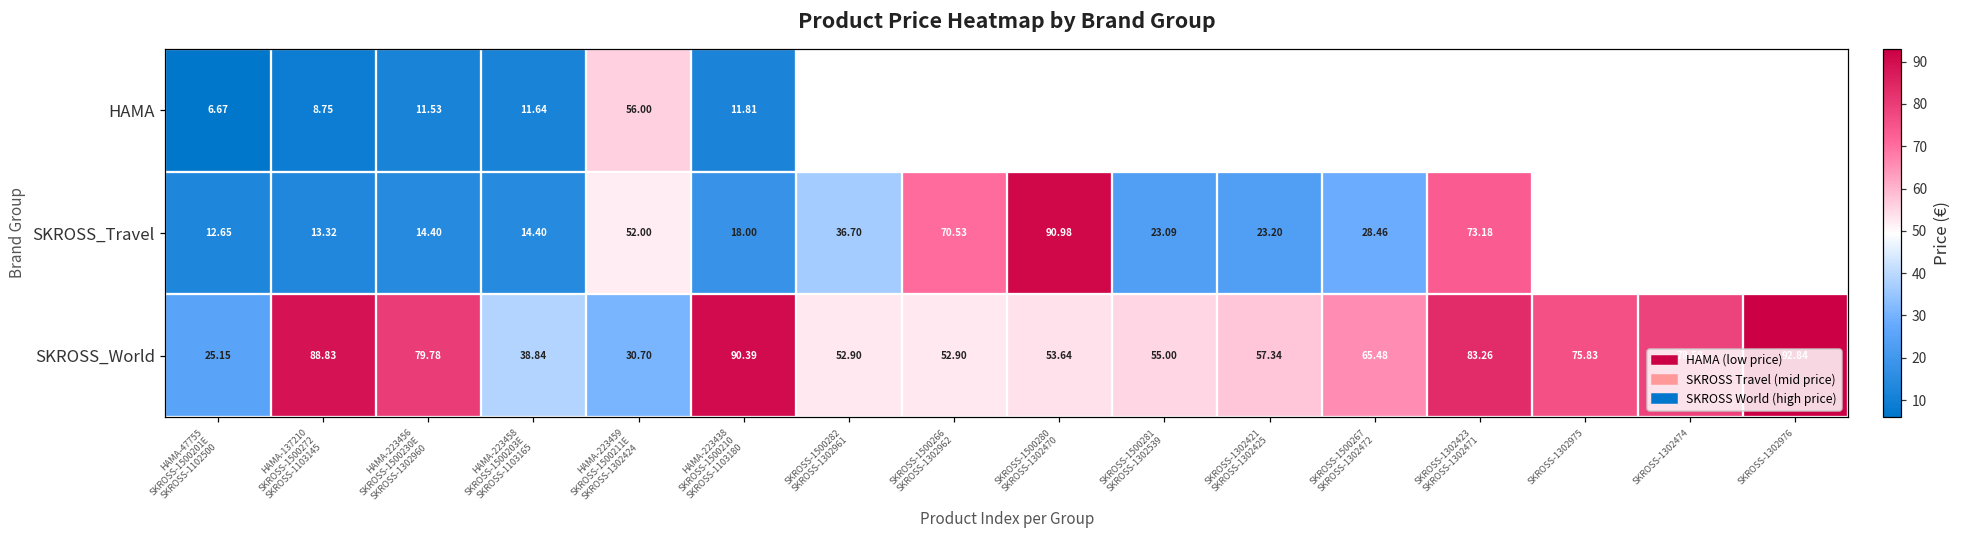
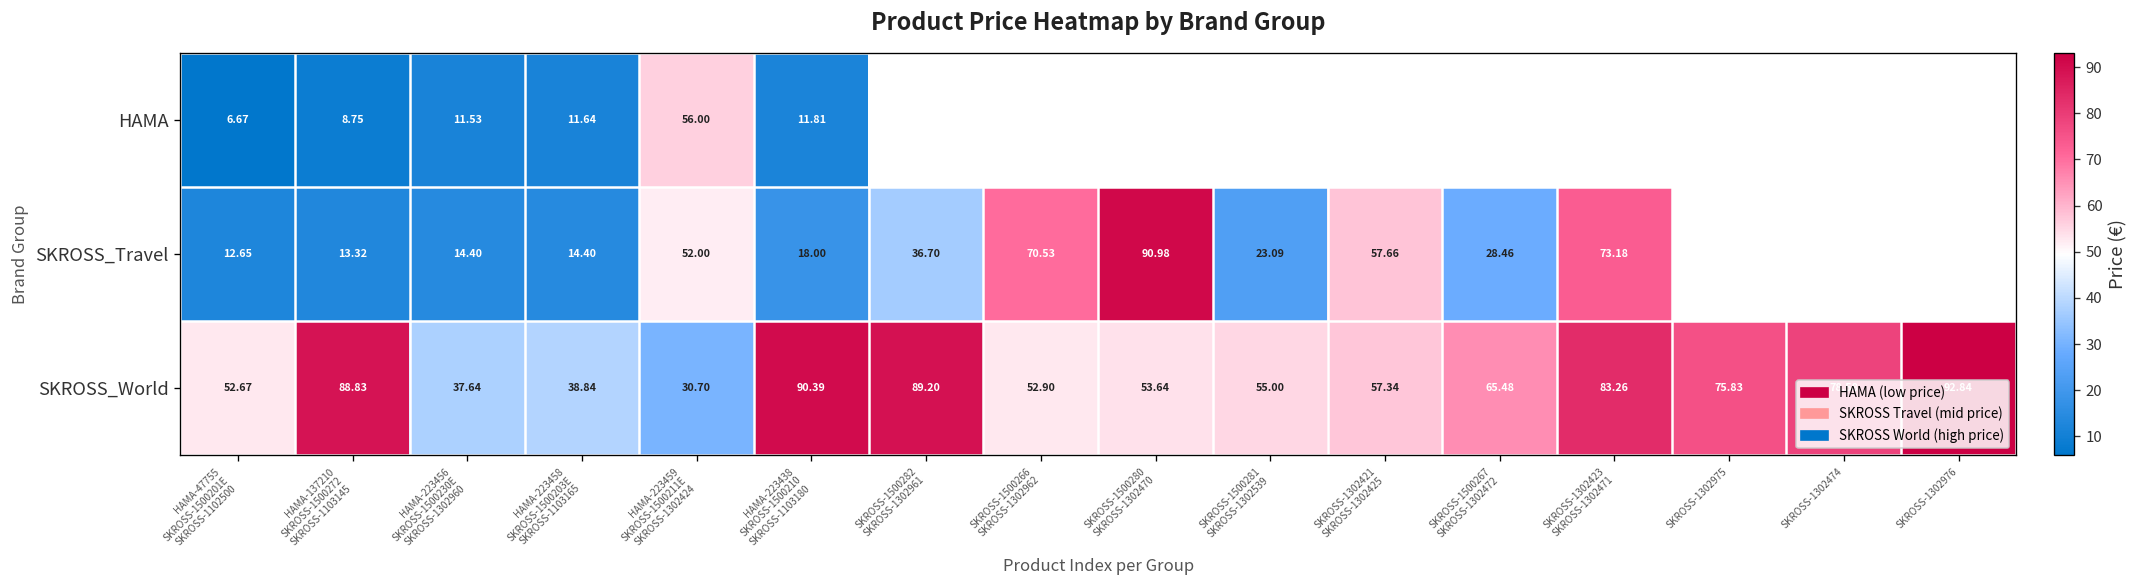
  {
    "HAMA": {
      "HAMA-47755 SKROSS-1500201E SKROSS-1102500": 6.67,
      "HAMA-137210 SKROSS-1500272 SKROSS-1103145": 8.75,
      "HAMA-223456 SKROSS-1500230E SKROSS-1302960": 11.53,
      "HAMA-223458 SKROSS-1500203E SKROSS-1103165": 11.64,
      "HAMA-223459 SKROSS-1500211E SKROSS-1302424": 56.00,
      "HAMA-223438 SKROSS-1500210 SKROSS-1103180": 11.81
    },
    "SKROSS_Travel": {
      "HAMA-47755 SKROSS-1500201E SKROSS-1102500": 12.65,
      "HAMA-137210 SKROSS-1500272 SKROSS-1103145": 13.32,
      "HAMA-223456 SKROSS-1500230E SKROSS-1302960": 14.40,
      "HAMA-223458 SKROSS-1500203E SKROSS-1103165": 14.40,
      "HAMA-223459 SKROSS-1500211E SKROSS-1302424": 52.00,
      "HAMA-223438 SKROSS-1500210 SKROSS-1103180": 18.00,
      "SKROSS-1500282 SKROSS-1302961": 36.70,
      "SKROSS-1500266 SKROSS-1302962": 70.53,
      "SKROSS-1500280 SKROSS-1302470": 90.98,
      "SKROSS-1500281 SKROSS-1302539": 23.09,
-     "SKROSS-1302421 SKROSS-1302425": 23.20,
+     "SKROSS-1302421 SKROSS-1302425": 57.66,
      "SKROSS-1500267 SKROSS-1302472": 28.46,
      "SKROSS-1302423 SKROSS-1302471": 73.18
    },
    "SKROSS_World": {
-     "HAMA-47755 SKROSS-1500201E SKROSS-1102500": 25.15,
+     "HAMA-47755 SKROSS-1500201E SKROSS-1102500": 52.67,
      "HAMA-137210 SKROSS-1500272 SKROSS-1103145": 88.83,
-     "HAMA-223456 SKROSS-1500230E SKROSS-1302960": 79.78,
+     "HAMA-223456 SKROSS-1500230E SKROSS-1302960": 37.64,
      "HAMA-223458 SKROSS-1500203E SKROSS-1103165": 38.84,
      "HAMA-223459 SKROSS-1500211E SKROSS-1302424": 30.70,
      "HAMA-223438 SKROSS-1500210 SKROSS-1103180": 90.39,
-     "SKROSS-1500282 SKROSS-1302961": 52.90,
+     "SKROSS-1500282 SKROSS-1302961": 89.20,
      "SKROSS-1500266 SKROSS-1302962": 52.90,
      "SKROSS-1500280 SKROSS-1302470": 53.64,
      "SKROSS-1500281 SKROSS-1302539": 55.00,
      "SKROSS-1302421 SKROSS-1302425": 57.34,
      "SKROSS-1500267 SKROSS-1302472": 65.48,
      "SKROSS-1302423 SKROSS-1302471": 83.26,
      "SKROSS-1302975": 75.83
    }
  }
